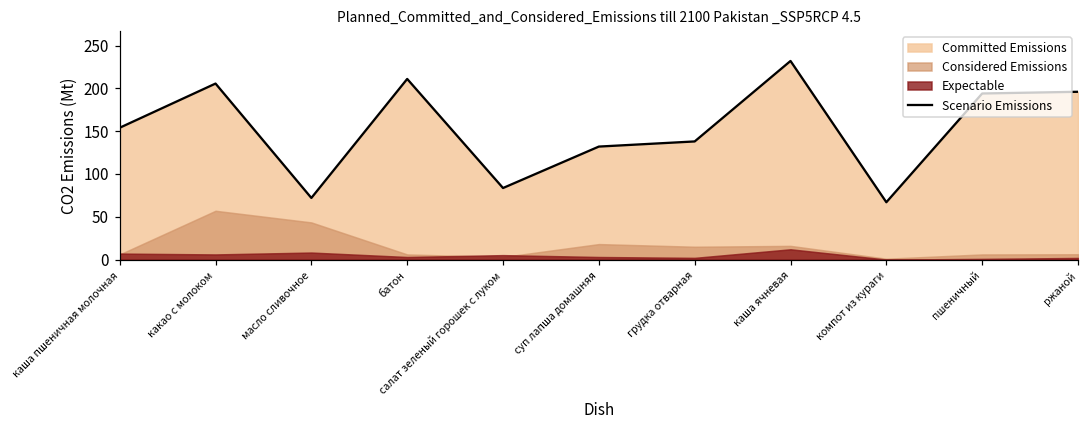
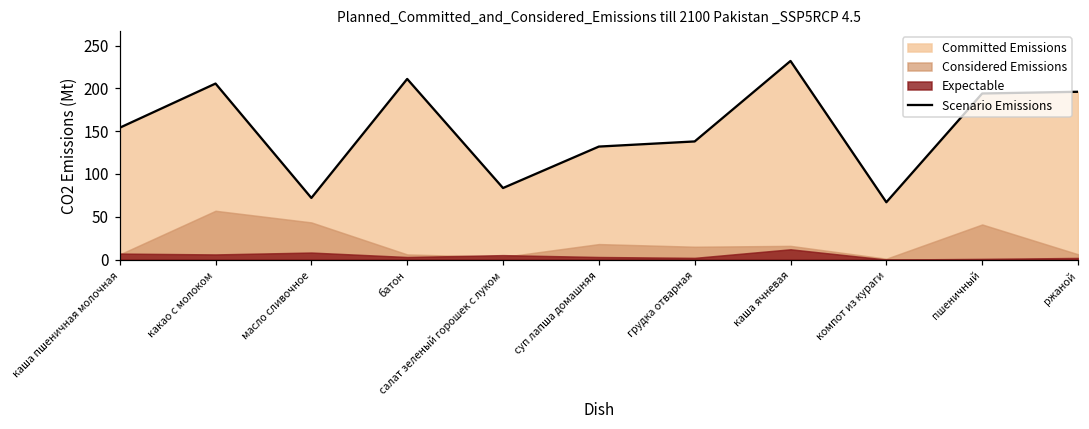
  {
    "Considered Emissions": {
      "какао с молоком": 60,
      "масло сливочное": 40,
      "суп лапша домашняя": 20,
      "грудка отварная": 20,
      "каша ячневая": 20,
-     "пшеничный": 10,
+     "пшеничный": 40,
      "ржаной": 10
    }
  }
